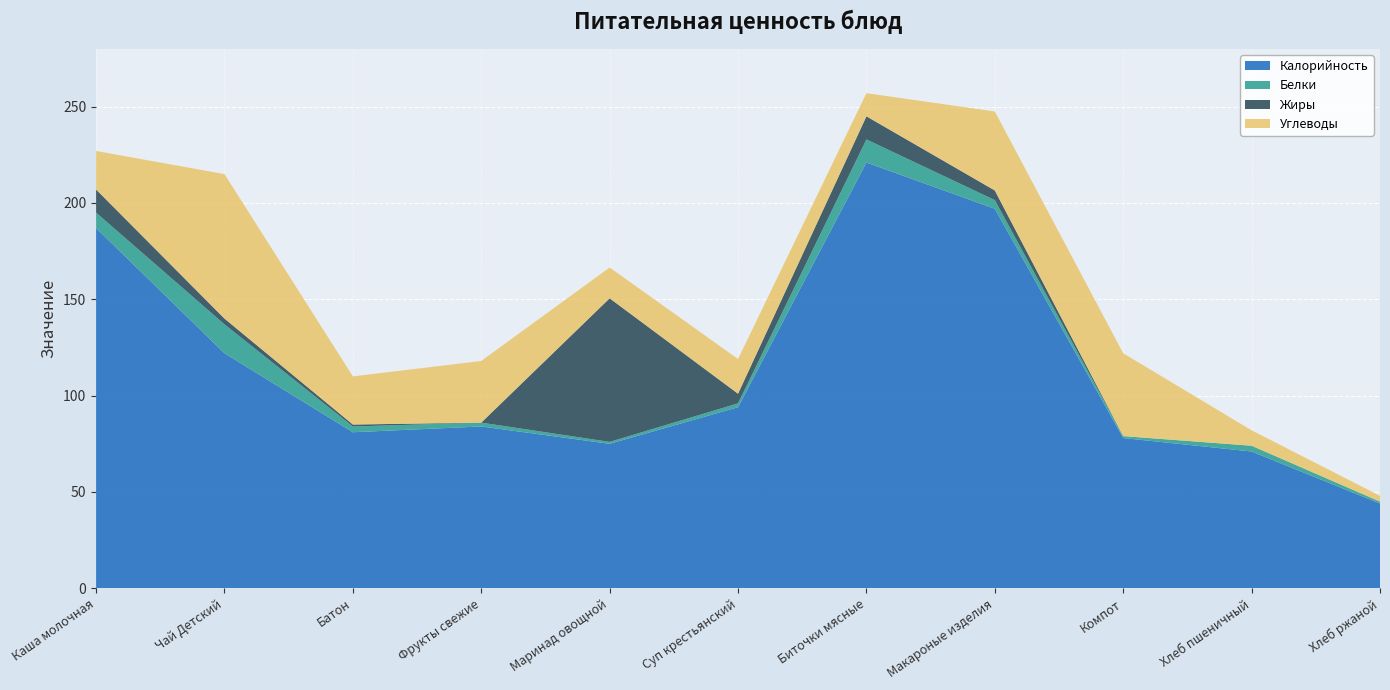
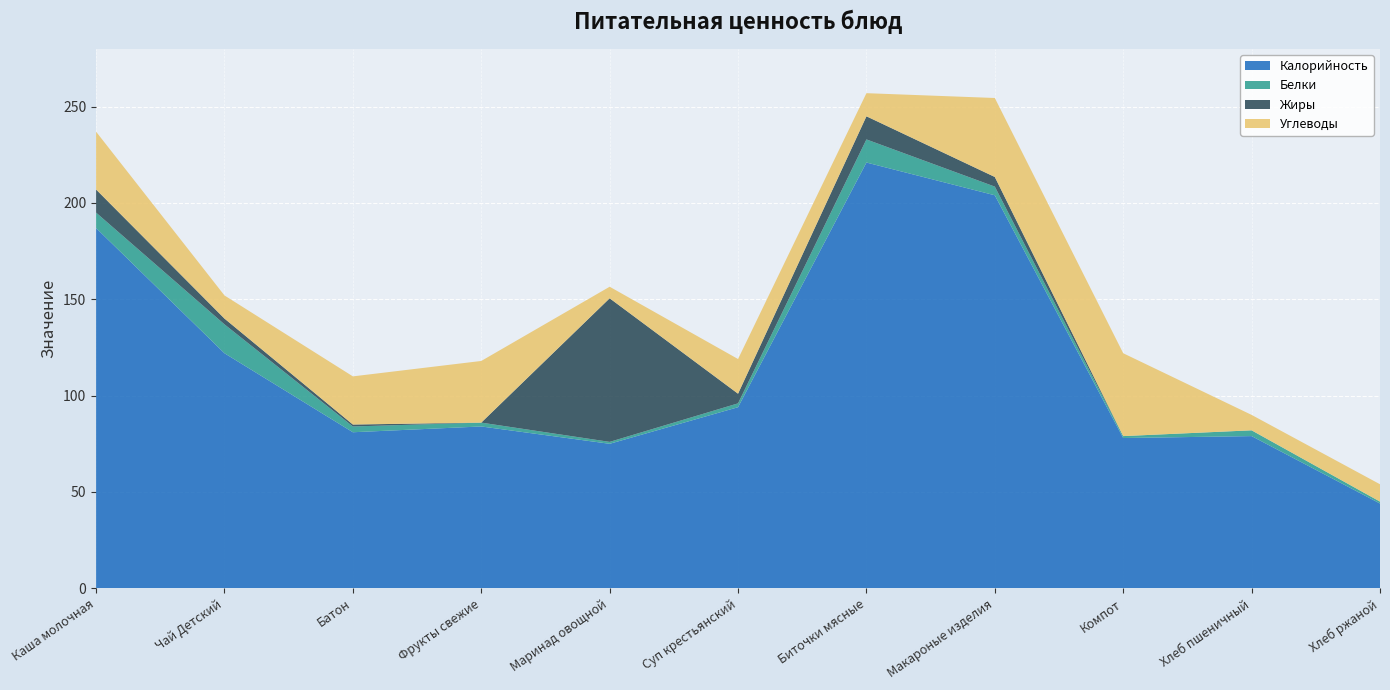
  {
    "Калорийность": {
      "Каша молочная": 187,
      "Чай Детский": 122,
      "Батон": 81,
      "Фрукты свежие": 84,
      "Суп крестьянский": 94,
      "Биточки мясные": 221,
-     "Макароные изделия": 197,
-     "Хлеб пшеничный": 71
+     "Макароные изделия": 204,
+     "Хлеб пшеничный": 79
    },
    "Белки": {
      "Каша молочная": 8,
      "Чай Детский": 15,
      "Суп крестьянский": 2,
      "Биточки мясные": 12,
      "Макароные изделия": 5
    },
    "Жиры": {
      "Каша молочная": 12,
      "Чай Детский": 3,
      "Маринад овощной": 75,
      "Суп крестьянский": 5,
      "Биточки мясные": 12,
      "Макароные изделия": 5
    },
    "Углеводы": {
-     "Каша молочная": 20,
-     "Чай Детский": 75,
+     "Каша молочная": 30,
+     "Чай Детский": 12,
      "Батон": 25,
      "Фрукты свежие": 32,
-     "Маринад овощной": 16,
+     "Маринад овощной": 6,
      "Суп крестьянский": 18,
      "Биточки мясные": 12,
      "Макароные изделия": 41,
      "Компот": 43,
      "Хлеб пшеничный": 8,
-     "Хлеб ржаной": 3
+     "Хлеб ржаной": 9
    }
  }
